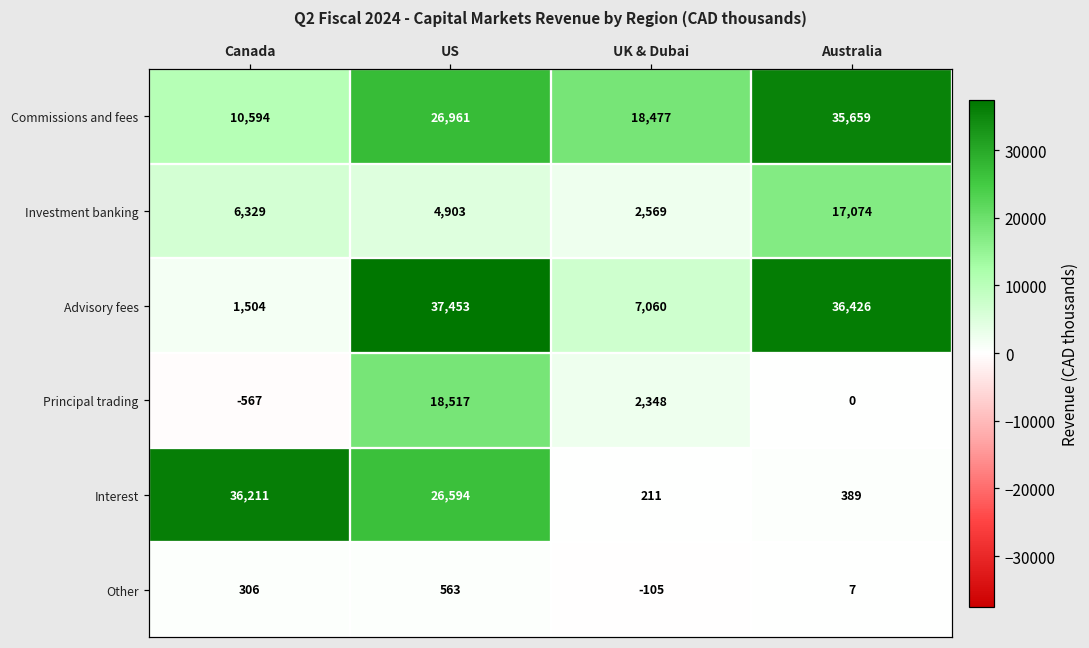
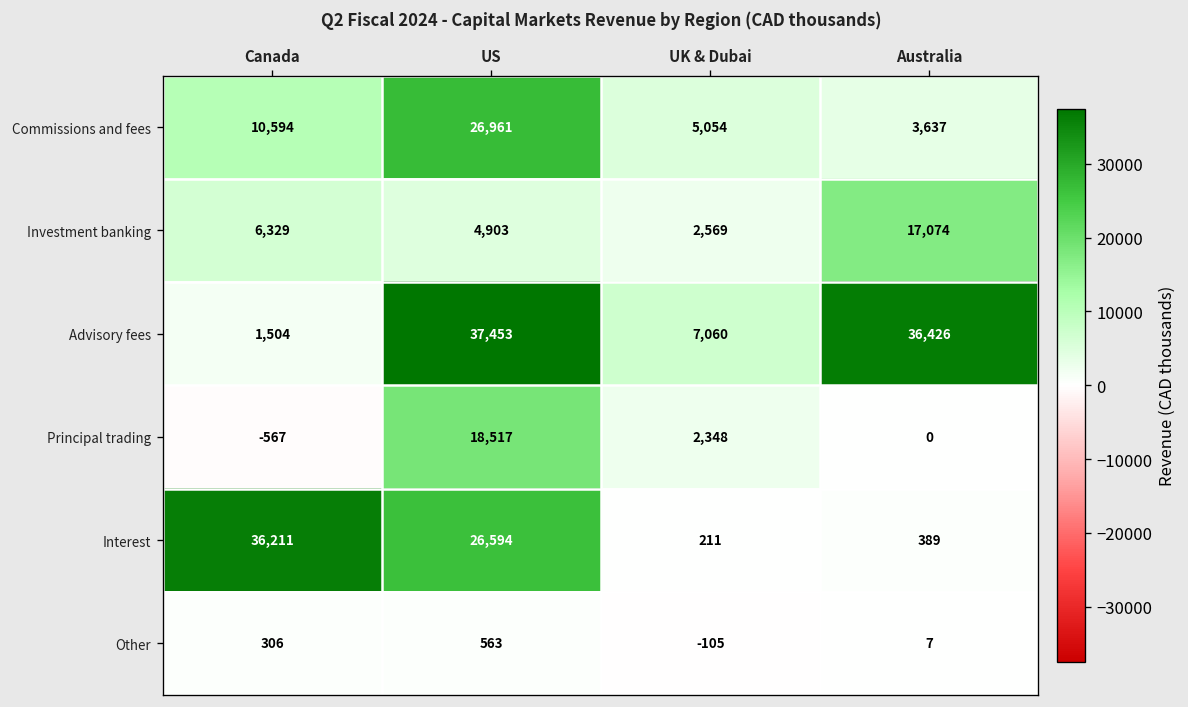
  {
    "Commissions and fees": {
      "Canada": "10,594",
      "US": "26,961",
-     "UK & Dubai": "18,477",
-     "Australia": "35,659"
+     "UK & Dubai": "5,054",
+     "Australia": "3,637"
    },
    "Investment banking": {
      "Canada": "6,329",
      "US": "4,903",
      "UK & Dubai": "2,569",
      "Australia": "17,074"
    },
    "Advisory fees": {
      "Canada": "1,504",
      "US": "37,453",
      "UK & Dubai": "7,060",
      "Australia": "36,426"
    },
    "Principal trading": {
      "Canada": "-567",
      "US": "18,517",
      "UK & Dubai": "2,348",
      "Australia": "0"
    },
    "Interest": {
      "Canada": "36,211",
      "US": "26,594",
      "UK & Dubai": "211",
      "Australia": "389"
    },
    "Other": {
      "Canada": "306",
      "US": "563",
      "UK & Dubai": "-105",
      "Australia": "7"
    }
  }
